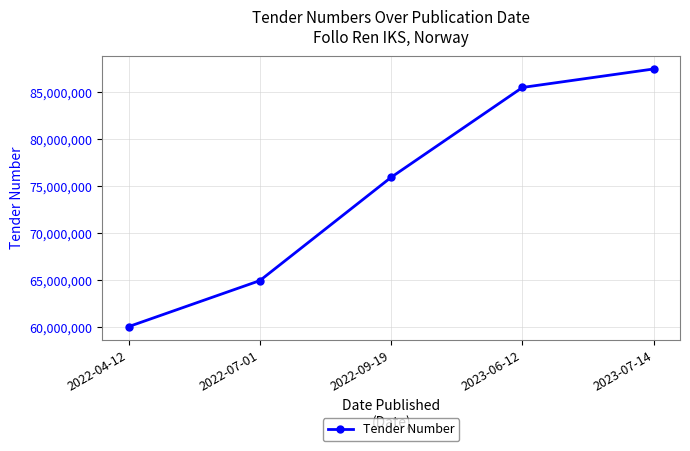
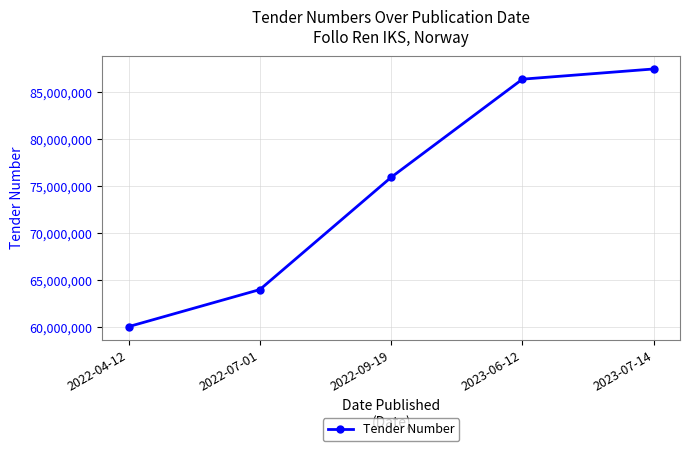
  {
    "2022-04-12": "60,000,000",
-   "2022-07-01": "65,000,000",
+   "2022-07-01": "64,000,000",
    "2022-09-19": "76,000,000",
-   "2023-06-12": "85,000,000",
+   "2023-06-12": "86,000,000",
    "2023-07-14": "87,000,000"
  }
